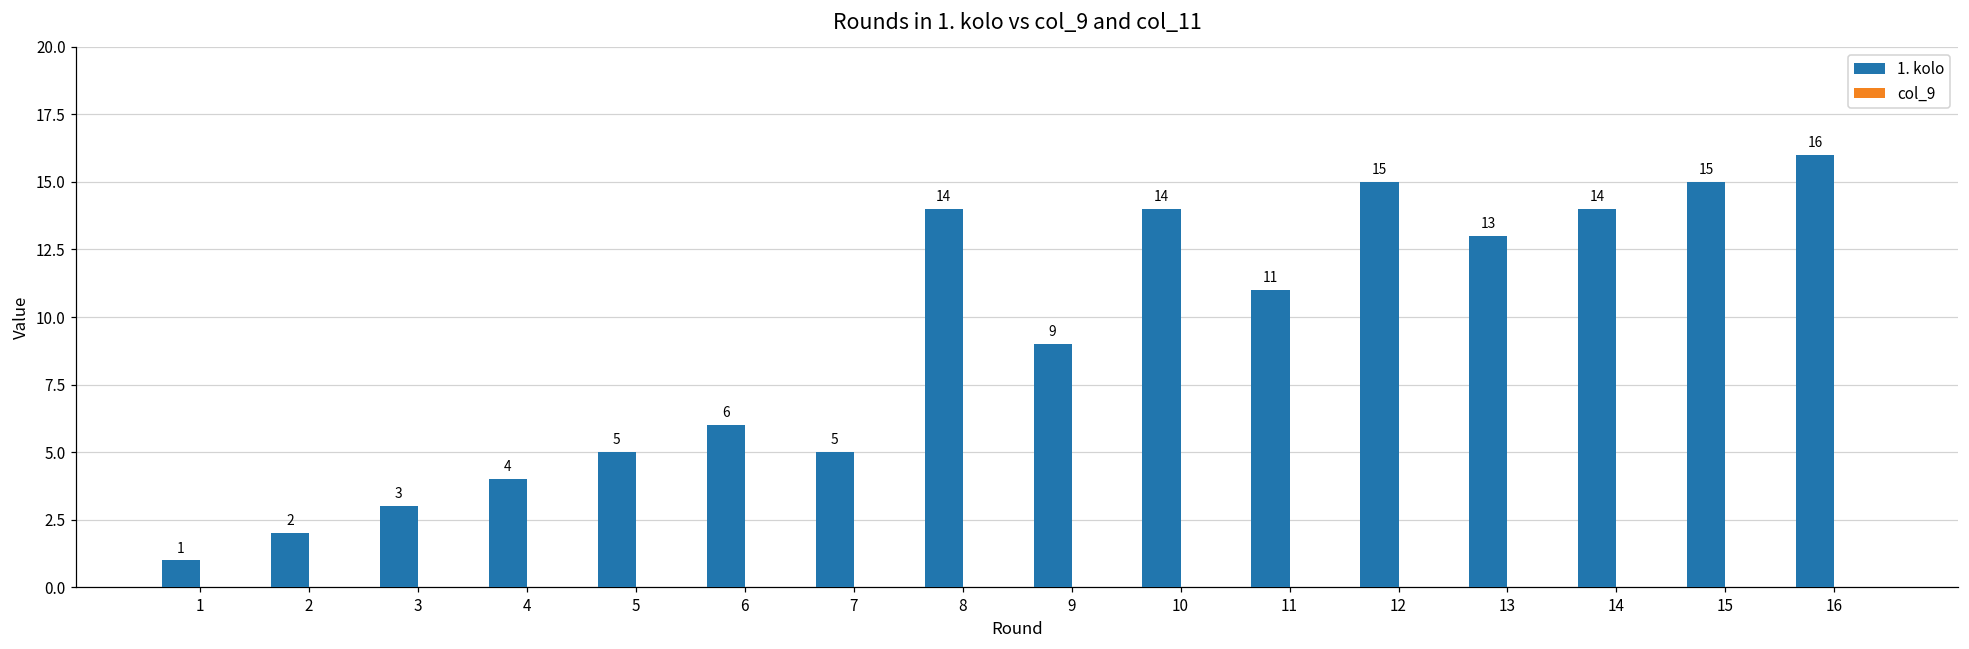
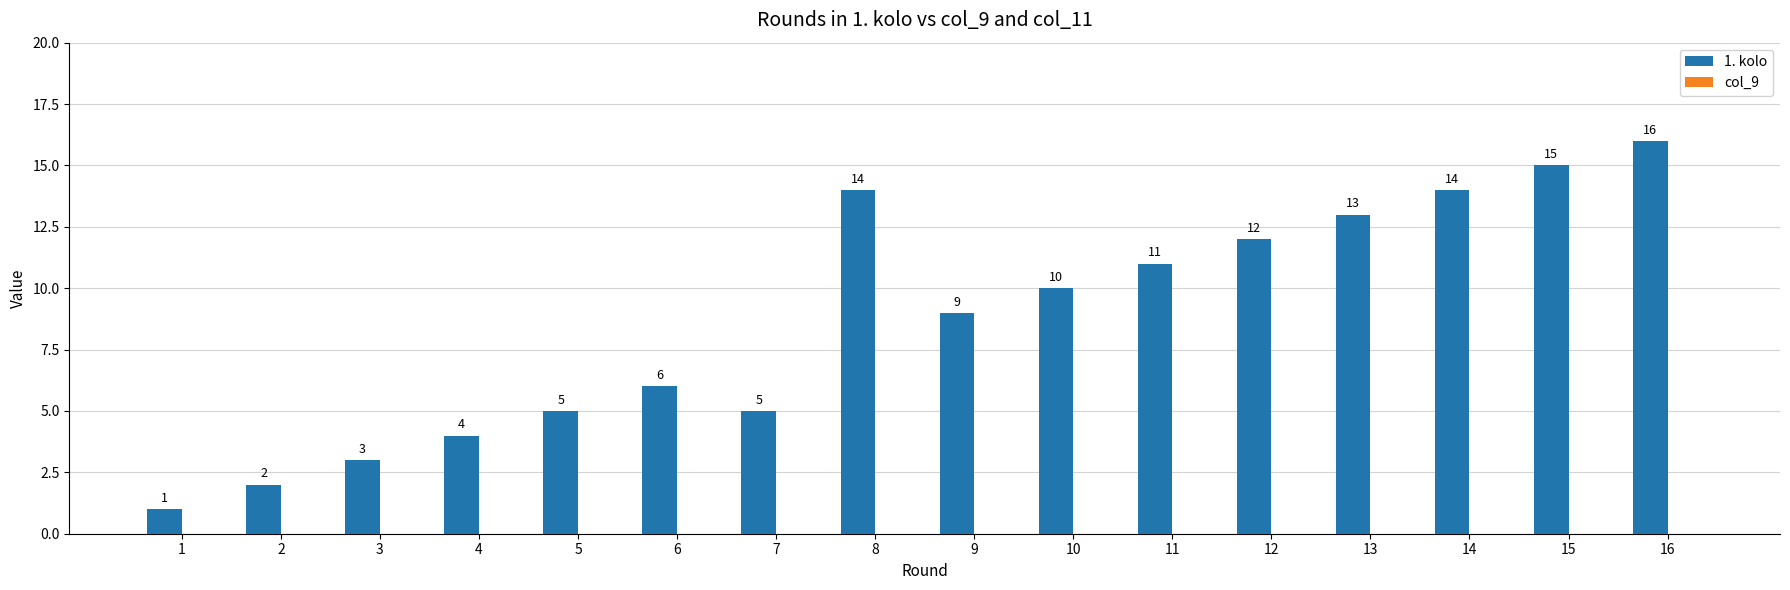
  {
    "1. kolo": {
      "1": 1,
      "2": 2,
      "3": 3,
      "4": 4,
      "5": 5,
      "6": 6,
      "7": 5,
      "8": 14,
      "9": 9,
-     "10": 14,
+     "10": 10,
      "11": 11,
-     "12": 15,
+     "12": 12,
      "13": 13,
      "14": 14,
      "15": 15,
      "16": 16
    },
    "col_9": {
      "1": 0.0,
      "2": 0.0,
      "3": 0.0,
      "4": 0.0,
      "5": 0.0,
      "6": 0.0,
      "7": 0.0,
      "8": 0.0,
      "9": 0.0,
      "10": 0.0,
      "11": 0.0,
      "12": 0.0,
      "13": 0.0,
      "14": 0.0,
      "15": 0.0,
      "16": 0.0
    }
  }
